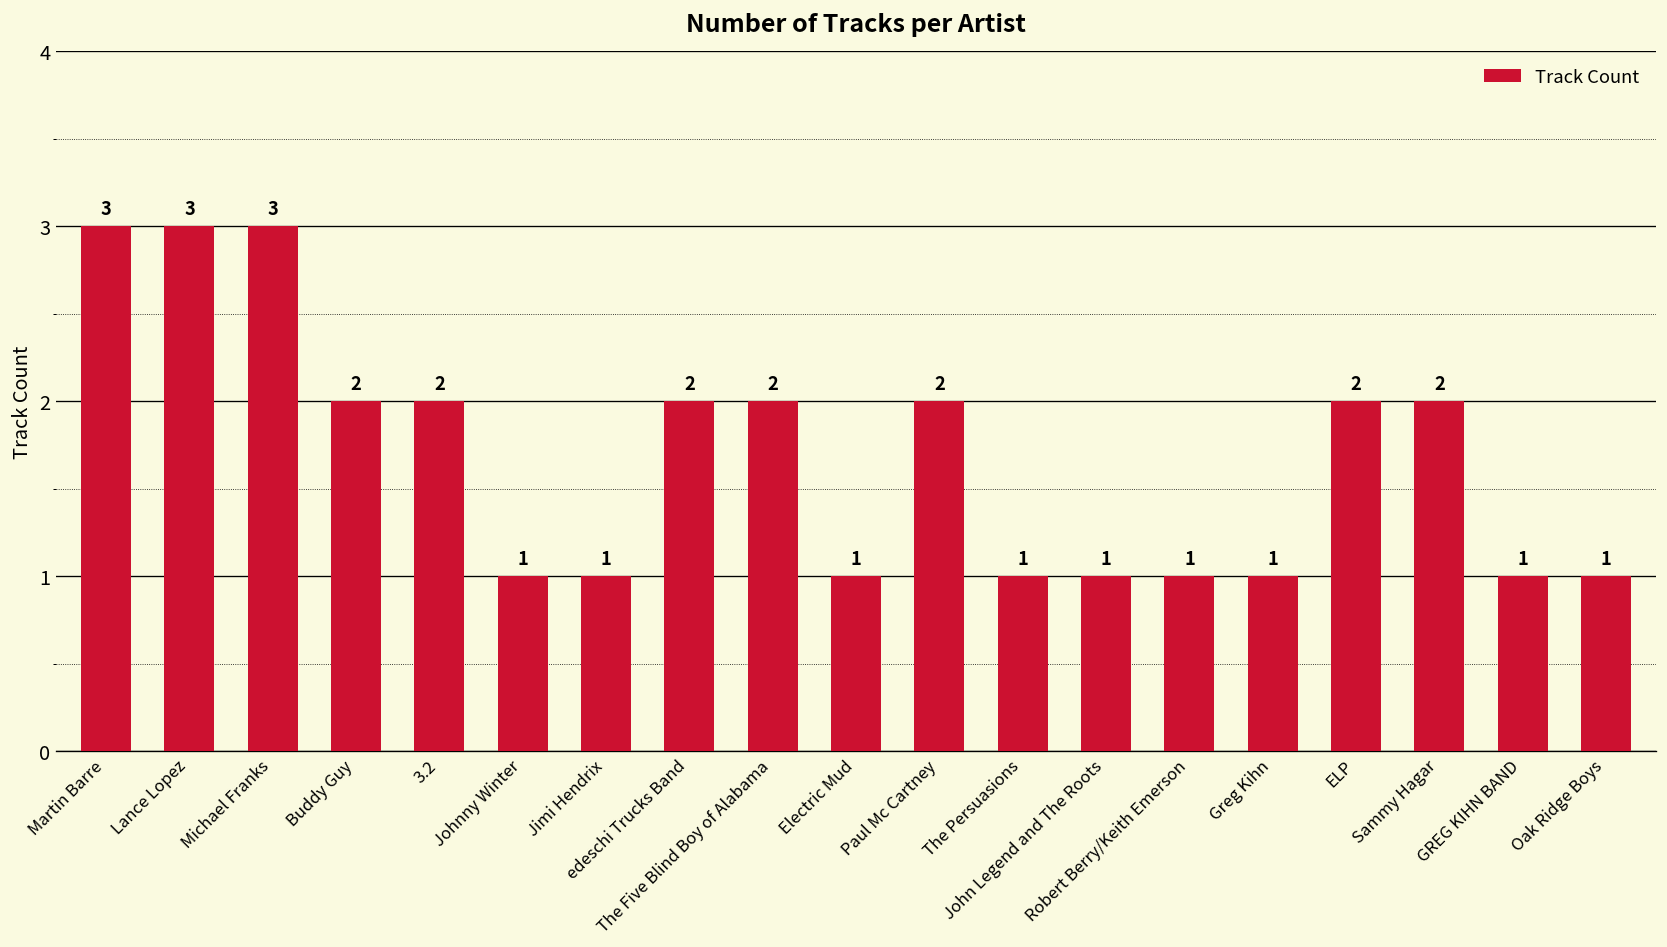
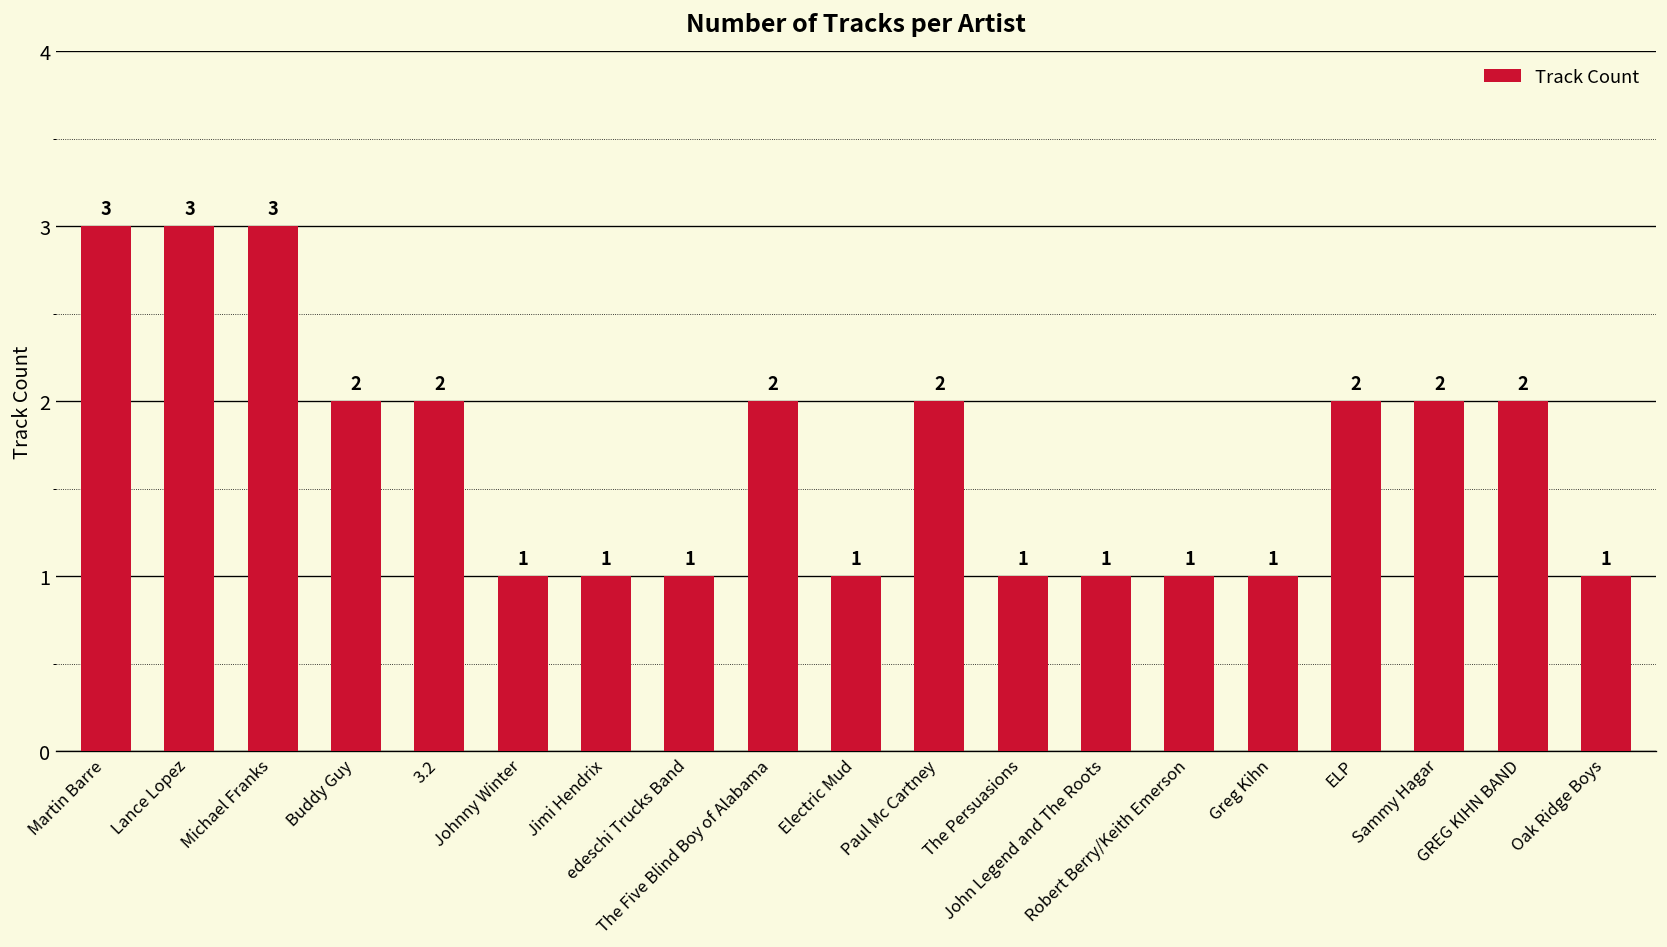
  {
    "Martin Barre": 3,
    "Lance Lopez": 3,
    "Michael Franks": 3,
    "Buddy Guy": 2,
    "3.2": 2,
    "Johnny Winter": 1,
    "Jimi Hendrix": 1,
-   "edeschi Trucks Band": 2,
+   "edeschi Trucks Band": 1,
    "The Five Blind Boy of Alabama": 2,
    "Electric Mud": 1,
    "Paul Mc Cartney": 2,
    "The Persuasions": 1,
    "John Legend and The Roots": 1,
    "Robert Berry/Keith Emerson": 1,
    "Greg Kihn": 1,
    "ELP": 2,
    "Sammy Hagar": 2,
-   "GREG KIHN BAND": 1,
+   "GREG KIHN BAND": 2,
    "Oak Ridge Boys": 1
  }
